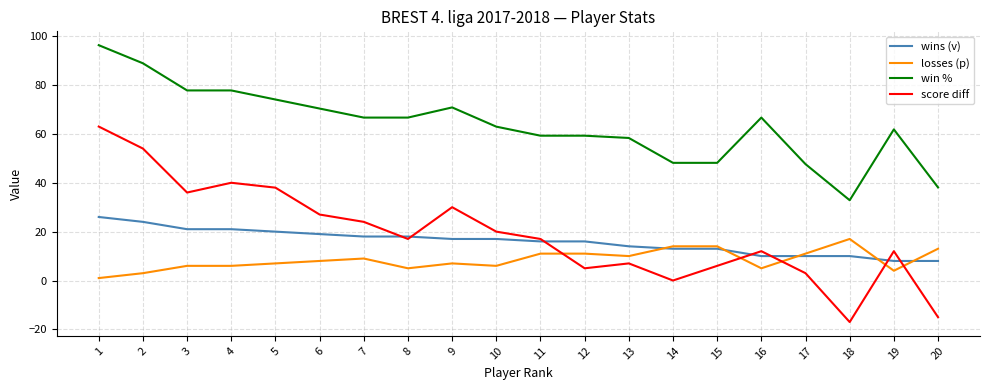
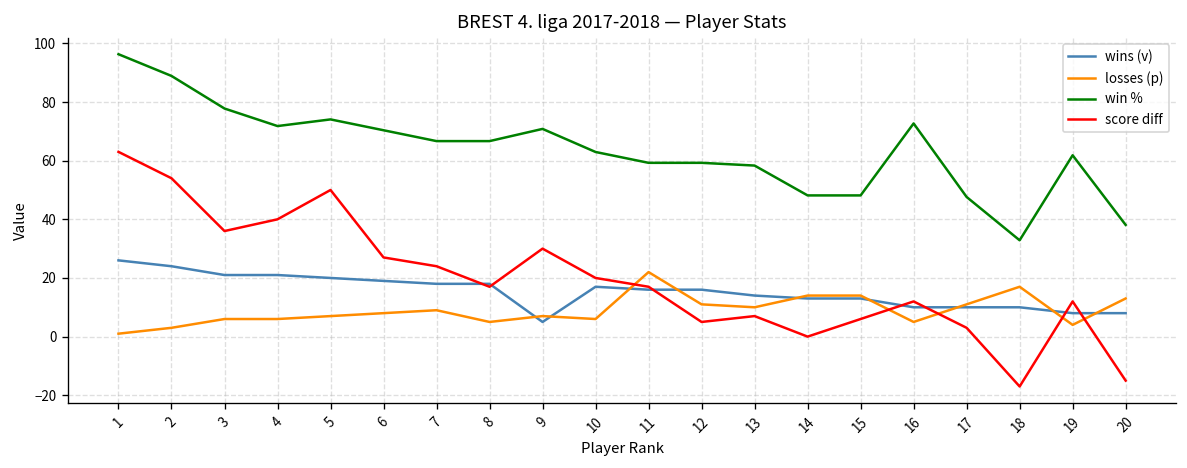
  {
    "wins (v)": {
      "1": 26,
      "2": 24,
      "3": 21,
      "4": 21,
      "5": 20,
      "6": 19,
      "7": 18,
-     "9": 17,
+     "9": 5,
      "10": 17,
      "12": 16,
      "13": 14,
      "16": 10,
      "17": 10,
      "18": 10,
      "19": 8,
      "20": 8
    },
    "losses (p)": {
      "1": 1,
      "2": 3,
      "3": 6,
      "4": 6,
      "5": 7,
      "6": 8,
      "7": 9,
      "8": 5,
      "9": 7,
      "10": 6,
-     "11": 11,
+     "11": 22,
      "12": 11,
      "13": 10,
      "16": 5,
      "17": 11,
      "18": 17,
      "19": 4,
      "20": 13
    },
    "win %": {
      "1": 96,
      "2": 89,
      "3": 78,
-     "4": 78,
+     "4": 72,
      "5": 74,
      "6": 70,
      "7": 67,
      "8": 67,
      "9": 71,
      "10": 63,
      "11": 59,
      "12": 59,
      "13": 58,
      "14": 48,
      "15": 48,
-     "16": 67,
+     "16": 73,
      "17": 48,
      "18": 33,
      "19": 62,
      "20": 38
    },
    "score diff": {
      "1": 63,
      "2": 54,
      "3": 36,
      "4": 40,
-     "5": 38,
+     "5": 50,
      "6": 27,
      "7": 24,
      "9": 30,
      "10": 20,
      "12": 5,
      "13": 7,
      "14": 0,
      "15": 6,
      "16": 12,
      "17": 3,
      "18": -17,
      "19": 12,
      "20": -15
    }
  }
